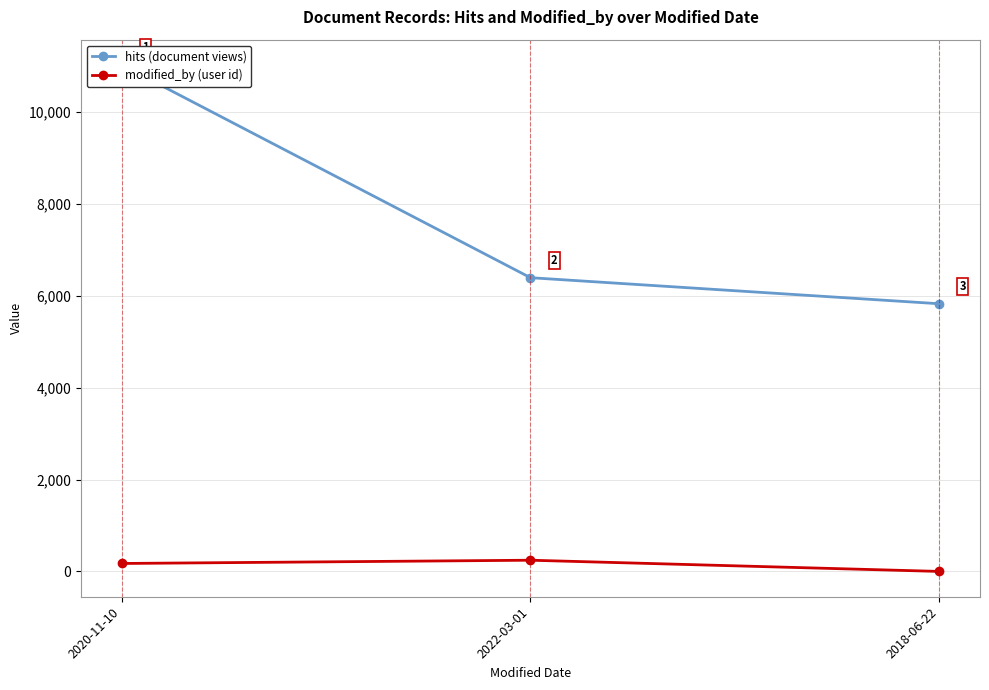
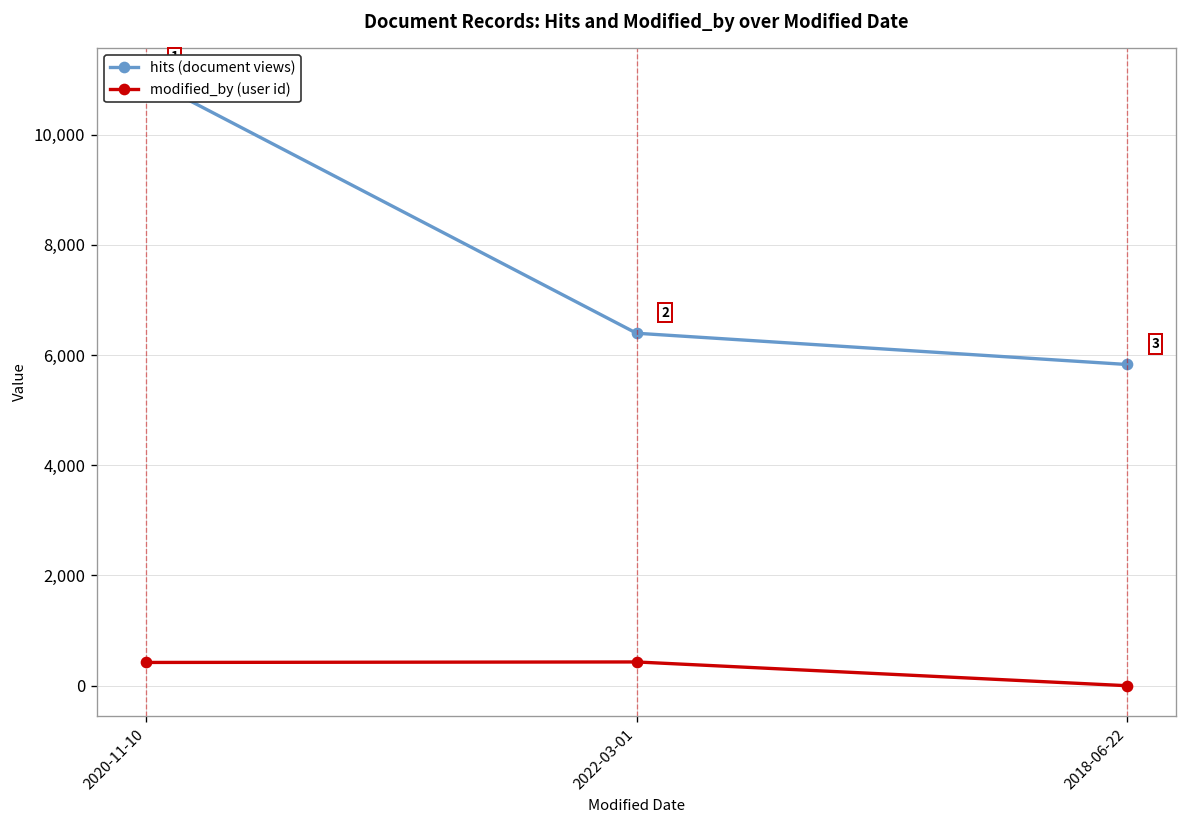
  {
    "modified_by (user id)": {
-     "2020-11-10": 200,
-     "2022-03-01": 200,
+     "2020-11-10": 400,
+     "2022-03-01": 400,
      "2018-06-22": 0
    }
  }
